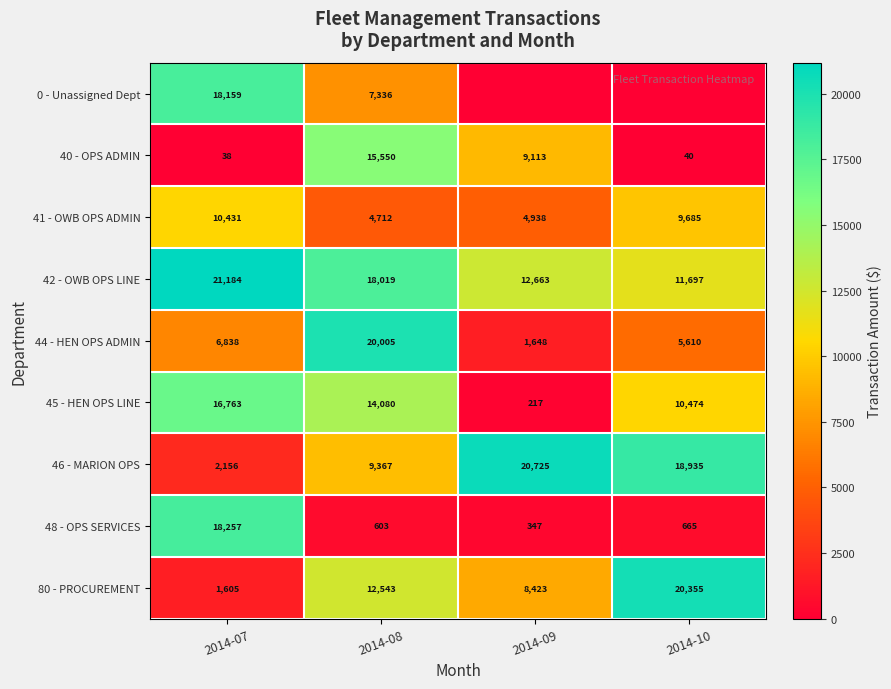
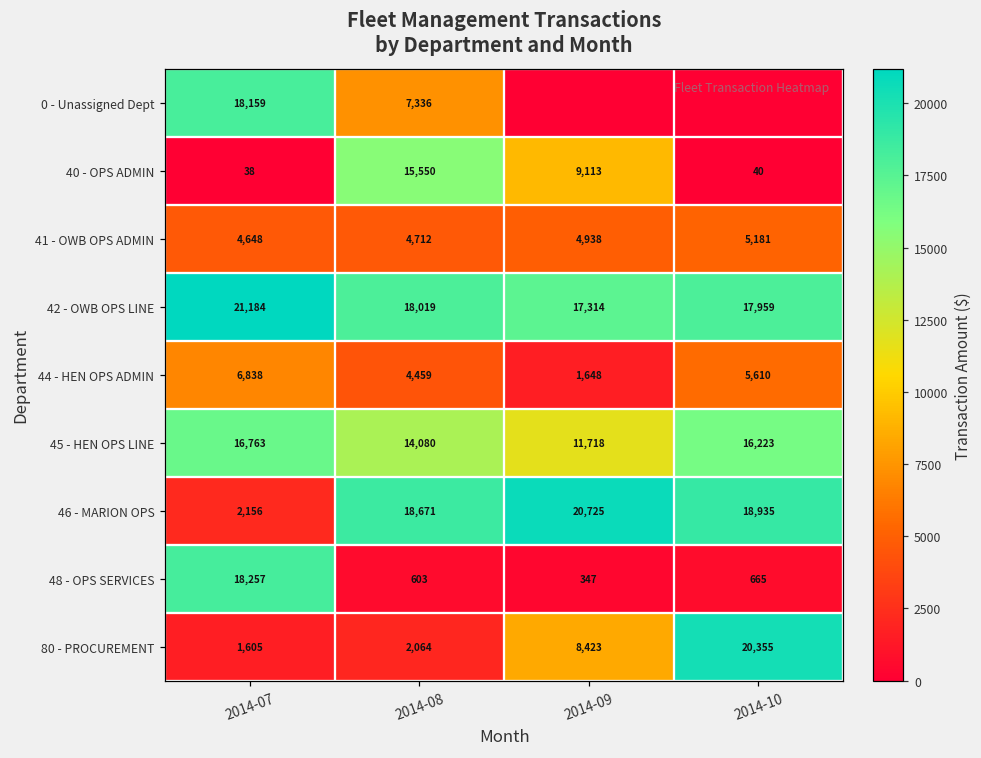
  {
    "0 - Unassigned Dept": {
      "2014-07": "18,159",
      "2014-08": "7,336"
    },
    "40 - OPS ADMIN": {
      "2014-07": "38",
      "2014-08": "15,550",
      "2014-09": "9,113",
      "2014-10": "40"
    },
    "41 - OWB OPS ADMIN": {
-     "2014-07": "10,431",
+     "2014-07": "4,648",
      "2014-08": "4,712",
      "2014-09": "4,938",
-     "2014-10": "9,685"
+     "2014-10": "5,181"
    },
    "42 - OWB OPS LINE": {
      "2014-07": "21,184",
      "2014-08": "18,019",
-     "2014-09": "12,663",
-     "2014-10": "11,697"
+     "2014-09": "17,314",
+     "2014-10": "17,959"
    },
    "44 - HEN OPS ADMIN": {
      "2014-07": "6,838",
-     "2014-08": "20,005",
+     "2014-08": "4,459",
      "2014-09": "1,648",
      "2014-10": "5,610"
    },
    "45 - HEN OPS LINE": {
      "2014-07": "16,763",
      "2014-08": "14,080",
-     "2014-09": "217",
-     "2014-10": "10,474"
+     "2014-09": "11,718",
+     "2014-10": "16,223"
    },
    "46 - MARION OPS": {
      "2014-07": "2,156",
-     "2014-08": "9,367",
+     "2014-08": "18,671",
      "2014-09": "20,725",
      "2014-10": "18,935"
    },
    "48 - OPS SERVICES": {
      "2014-07": "18,257",
      "2014-08": "603",
      "2014-09": "347",
      "2014-10": "665"
    },
    "80 - PROCUREMENT": {
      "2014-07": "1,605",
-     "2014-08": "12,543",
+     "2014-08": "2,064",
      "2014-09": "8,423",
      "2014-10": "20,355"
    }
  }
